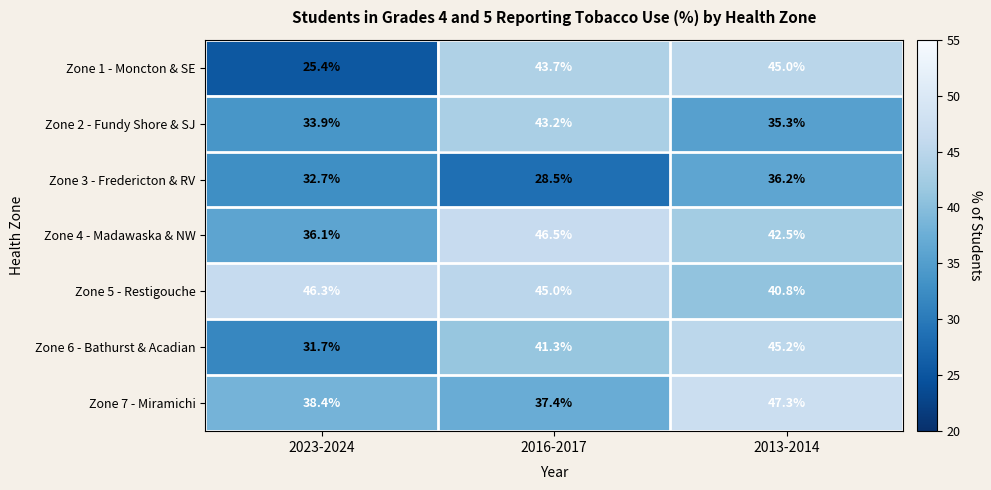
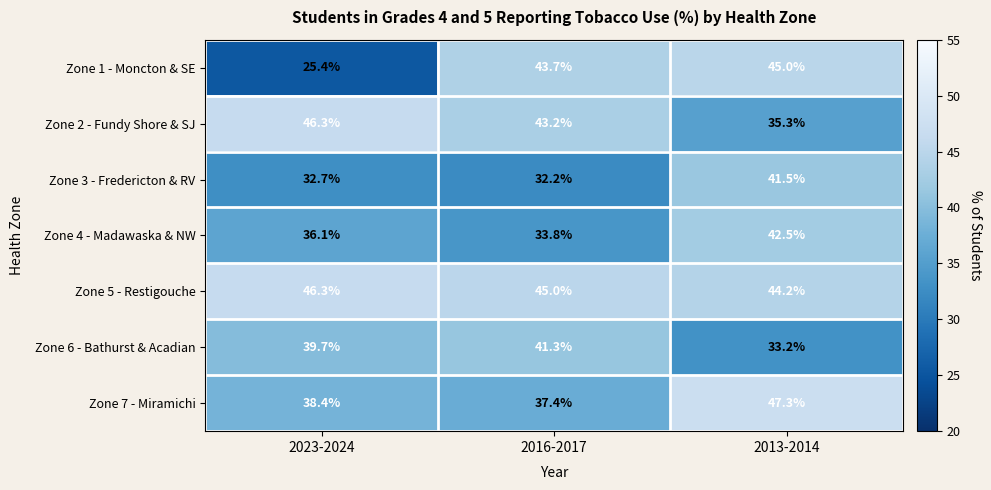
  {
    "Zone 1 - Moncton & SE": {
      "2023-2024": "25.4%",
      "2016-2017": "43.7%",
      "2013-2014": "45.0%"
    },
    "Zone 2 - Fundy Shore & SJ": {
-     "2023-2024": "33.9%",
+     "2023-2024": "46.3%",
      "2016-2017": "43.2%",
      "2013-2014": "35.3%"
    },
    "Zone 3 - Fredericton & RV": {
      "2023-2024": "32.7%",
-     "2016-2017": "28.5%",
-     "2013-2014": "36.2%"
+     "2016-2017": "32.2%",
+     "2013-2014": "41.5%"
    },
    "Zone 4 - Madawaska & NW": {
      "2023-2024": "36.1%",
-     "2016-2017": "46.5%",
+     "2016-2017": "33.8%",
      "2013-2014": "42.5%"
    },
    "Zone 5 - Restigouche": {
      "2023-2024": "46.3%",
      "2016-2017": "45.0%",
-     "2013-2014": "40.8%"
+     "2013-2014": "44.2%"
    },
    "Zone 6 - Bathurst & Acadian": {
-     "2023-2024": "31.7%",
+     "2023-2024": "39.7%",
      "2016-2017": "41.3%",
-     "2013-2014": "45.2%"
+     "2013-2014": "33.2%"
    },
    "Zone 7 - Miramichi": {
      "2023-2024": "38.4%",
      "2016-2017": "37.4%",
      "2013-2014": "47.3%"
    }
  }
